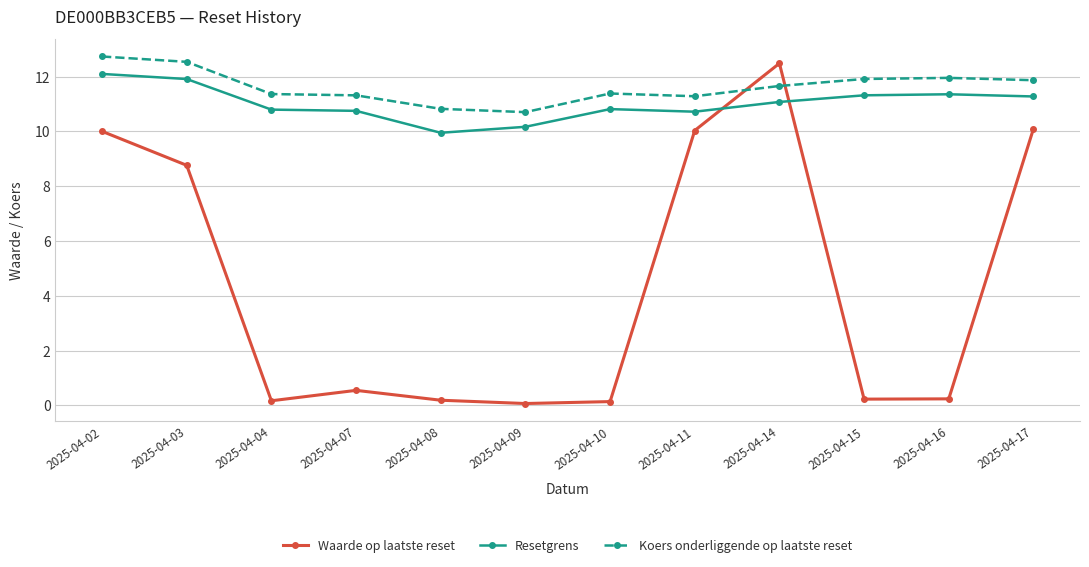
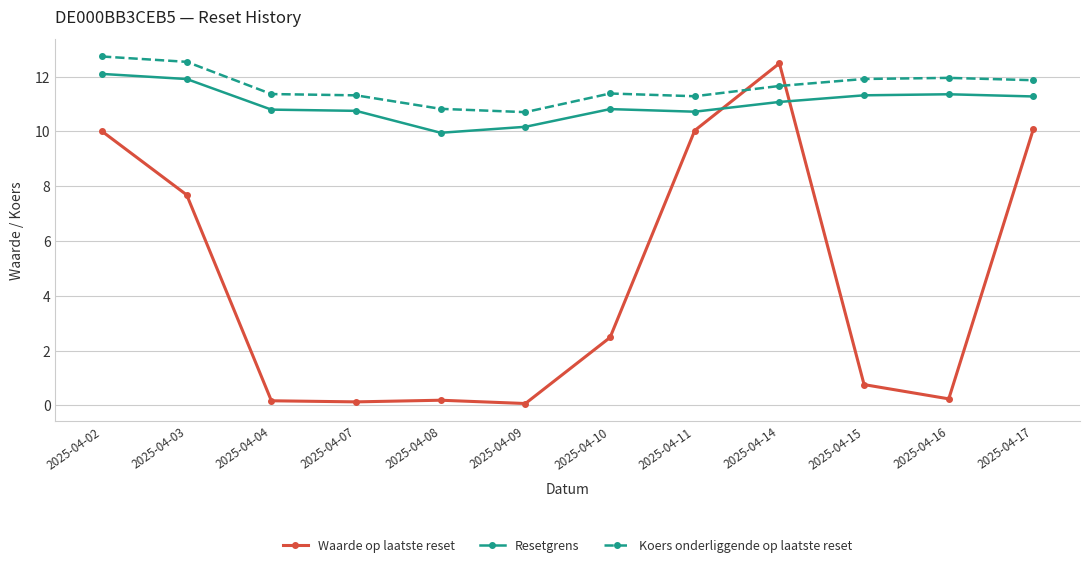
  {
    "Waarde op laatste reset": {
      "2025-04-02": 10.0,
-     "2025-04-03": 8.8,
+     "2025-04-03": 7.7,
      "2025-04-04": 0.2,
-     "2025-04-07": 0.6,
+     "2025-04-07": 0.1,
      "2025-04-08": 0.2,
      "2025-04-09": 0.1,
-     "2025-04-10": 0.1,
+     "2025-04-10": 2.5,
      "2025-04-11": 10.0,
      "2025-04-14": 12.5,
-     "2025-04-15": 0.2,
+     "2025-04-15": 0.8,
      "2025-04-16": 0.2,
      "2025-04-17": 10.1
    }
  }
